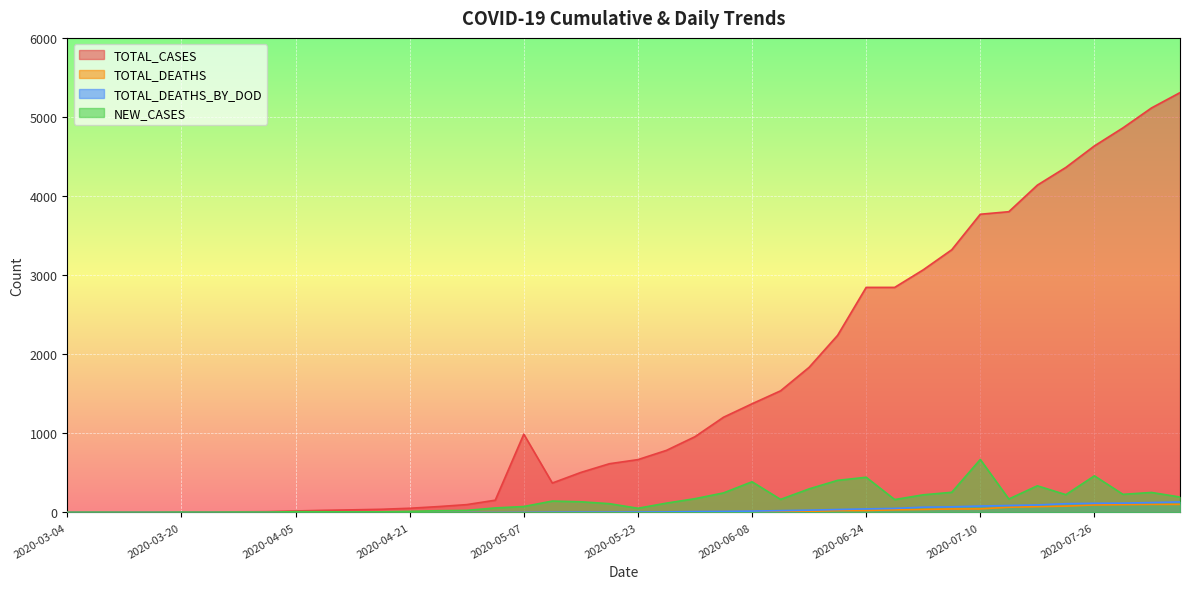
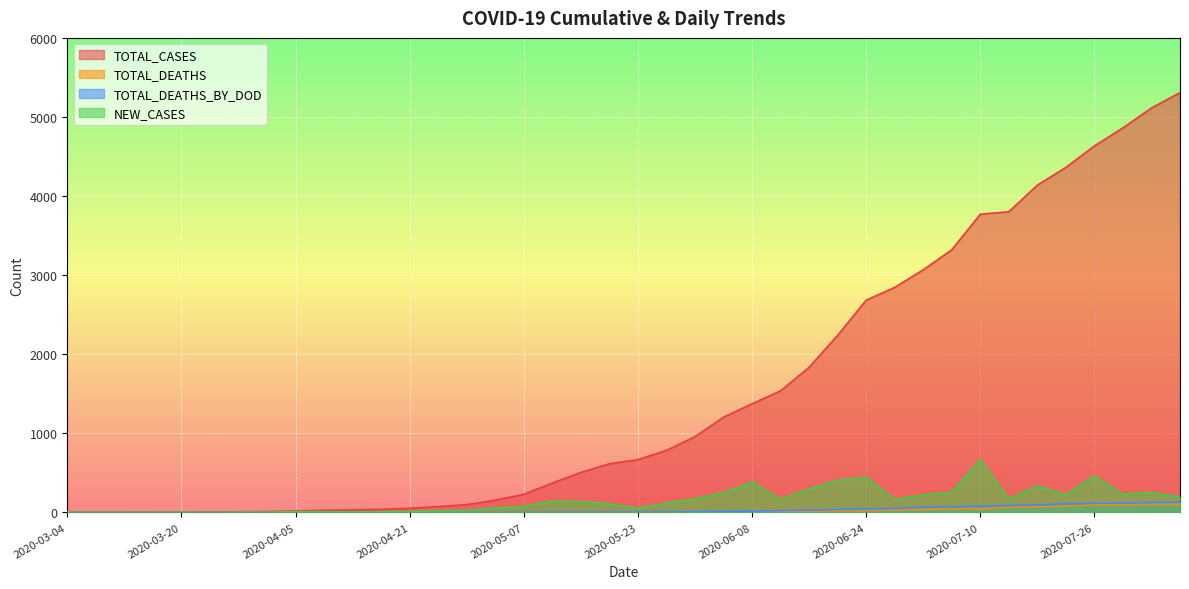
  {
    "TOTAL_CASES": {
      "2020-04-21": 100,
-     "2020-05-07": 1000,
+     "2020-05-07": 200,
      "2020-05-23": 700,
      "2020-06-08": 1400,
-     "2020-06-24": 2800,
+     "2020-06-24": 2700,
      "2020-07-10": 3800,
      "2020-07-26": 4600
    },
    "TOTAL_DEATHS": {
      "2020-07-10": 0
    },
    "TOTAL_DEATHS_BY_DOD": {
      "2020-07-10": 100
    },
    "NEW_CASES": {
      "2020-05-07": 100,
      "2020-05-23": 100,
      "2020-06-08": 400,
      "2020-06-24": 400,
      "2020-07-10": 700,
      "2020-07-26": 500
    }
  }
